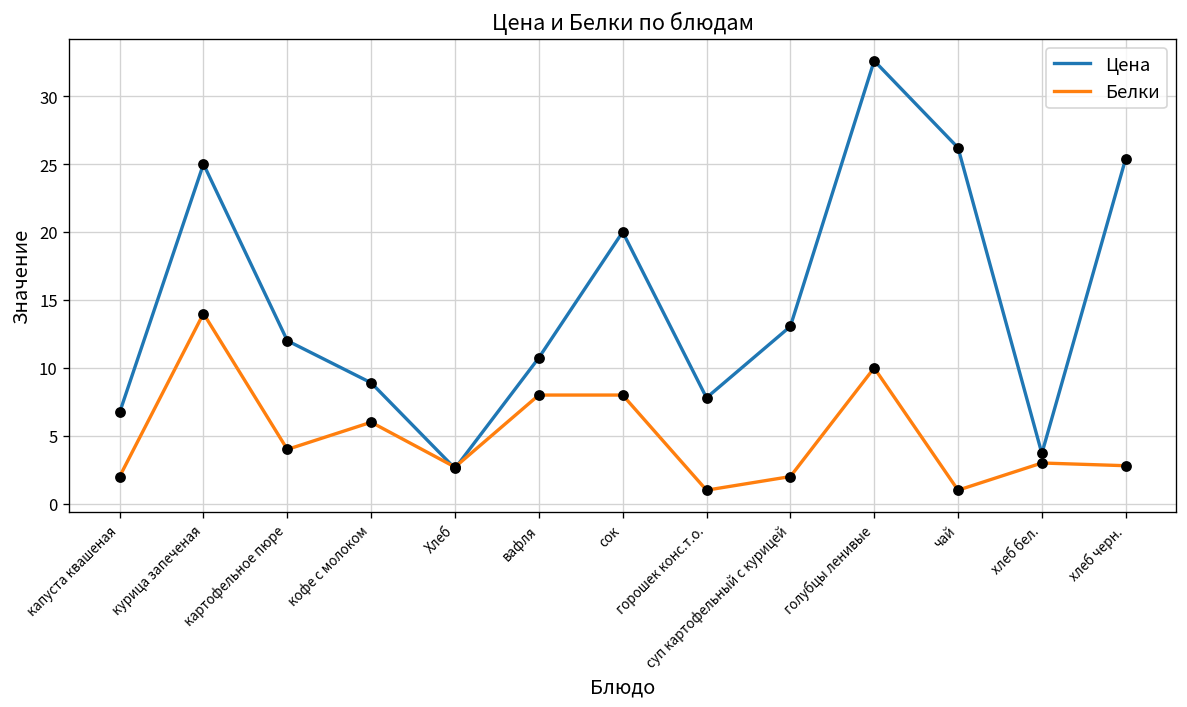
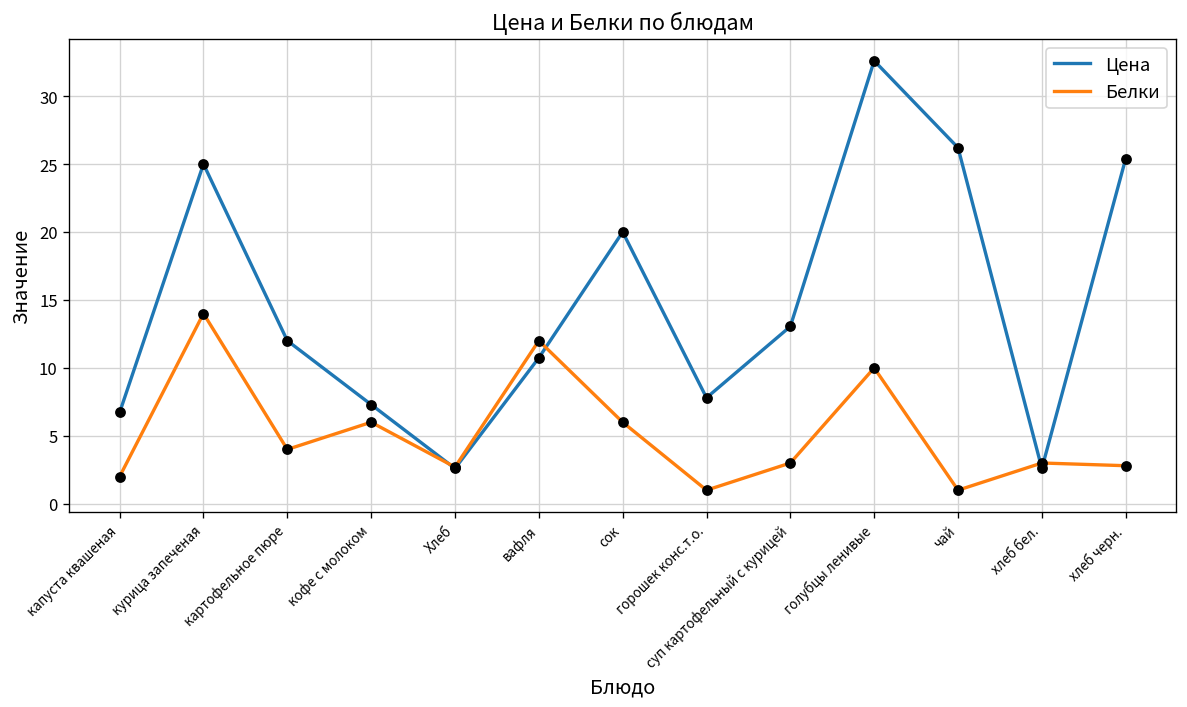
  {
    "Цена": {
      "капуста квашеная": 6.7,
      "курица запеченая": 25.0,
      "картофельное пюре": 12.0,
-     "кофе с молоком": 8.9,
+     "кофе с молоком": 7.3,
      "вафля": 10.7,
      "сок": 20.0,
      "горошек конс.т.о.": 7.8,
      "суп картофельный с курицей": 13.1,
      "голубцы ленивые": 32.6,
      "чай": 26.2,
-     "хлеб бел.": 3.7,
+     "хлеб бел.": 2.6,
      "хлеб черн.": 25.4
    },
    "Белки": {
      "капуста квашеная": 2,
      "курица запеченая": 14,
      "картофельное пюре": 4,
      "кофе с молоком": 6,
-     "вафля": 8,
-     "сок": 8,
+     "вафля": 12,
+     "сок": 6,
      "горошек конс.т.о.": 1,
-     "суп картофельный с курицей": 2,
+     "суп картофельный с курицей": 3,
      "голубцы ленивые": 10,
      "чай": 1,
      "хлеб бел.": 3,
      "хлеб черн.": 3
    }
  }
